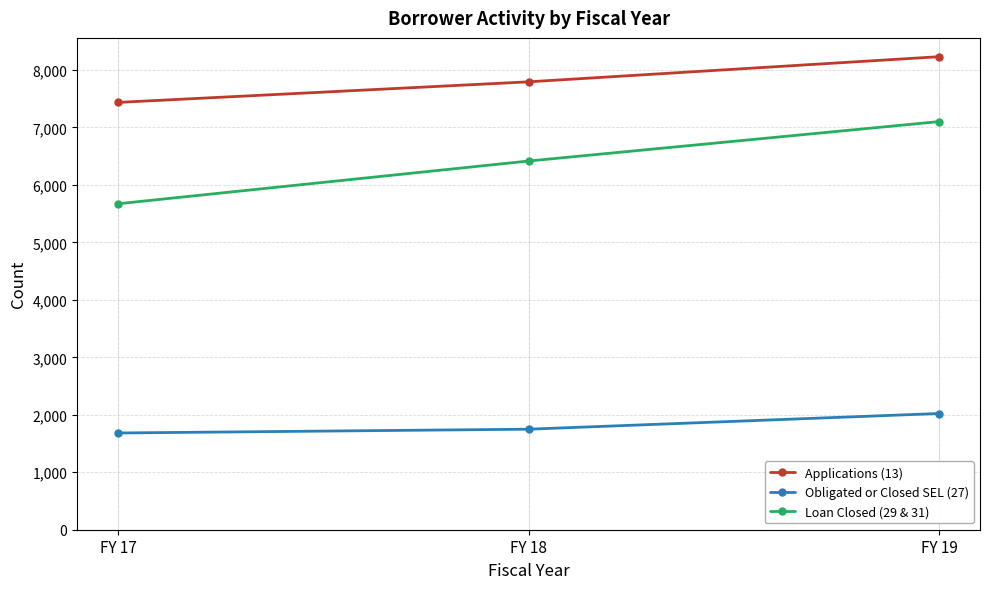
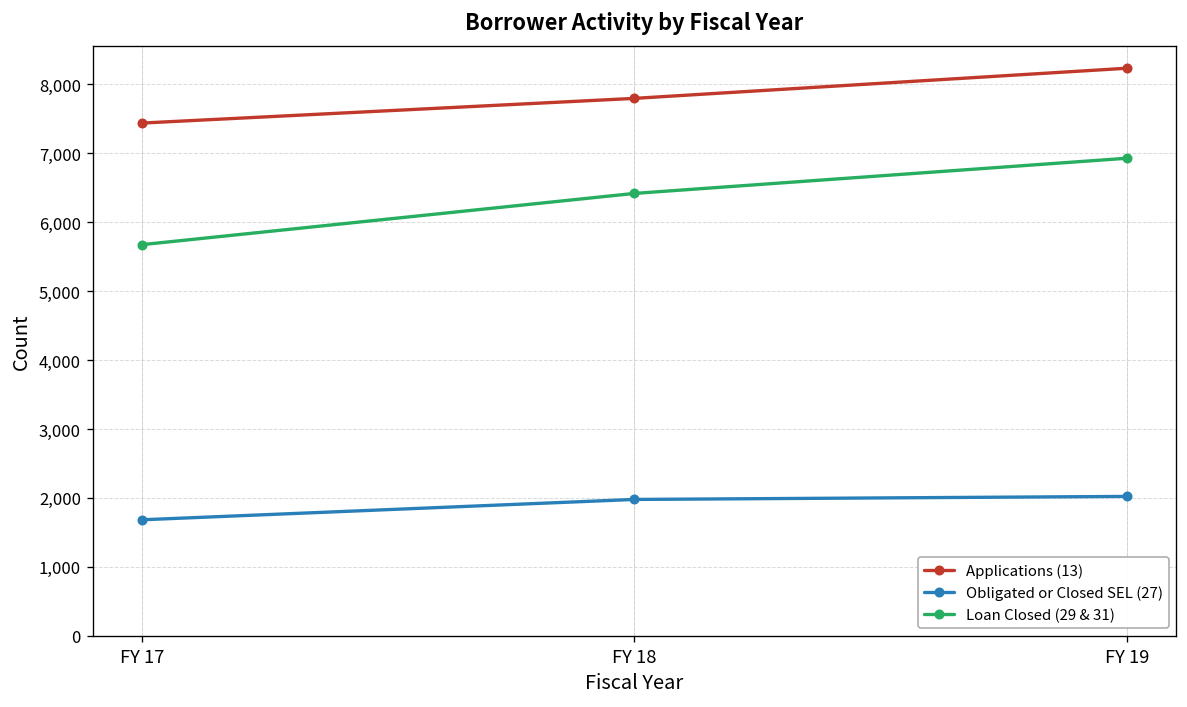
  {
    "Applications (13)": {
      "FY 17": "7,400",
      "FY 18": "7,800",
      "FY 19": "8,200"
    },
    "Obligated or Closed SEL (27)": {
      "FY 17": "1,700",
-     "FY 18": "1,700",
+     "FY 18": "2,000",
      "FY 19": "2,000"
    },
    "Loan Closed (29 & 31)": {
      "FY 17": "5,700",
      "FY 18": "6,400",
-     "FY 19": "7,100"
+     "FY 19": "6,900"
    }
  }
